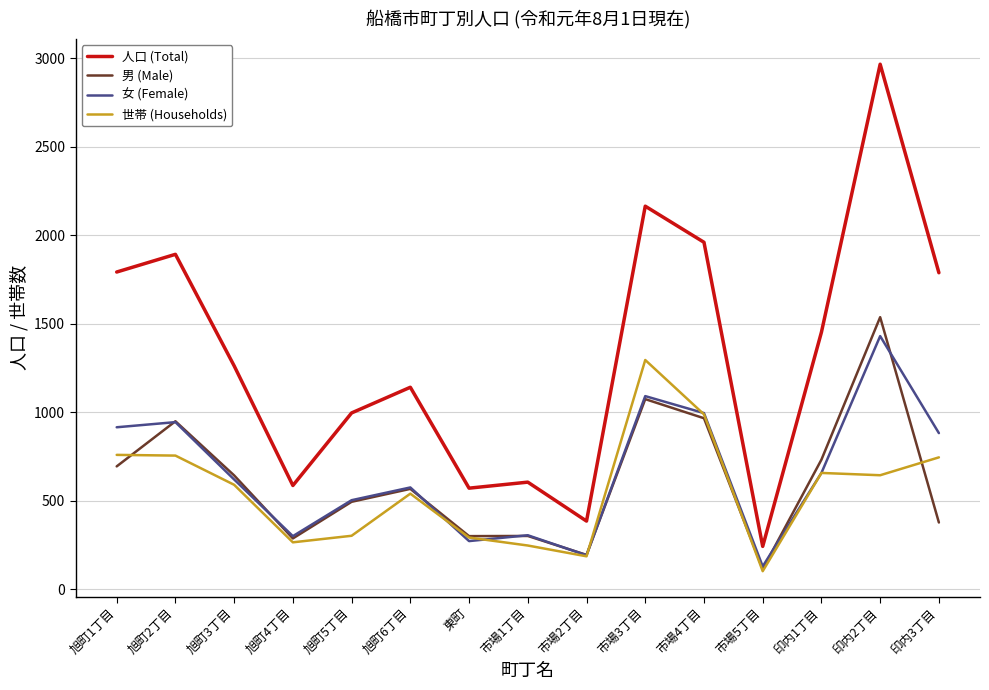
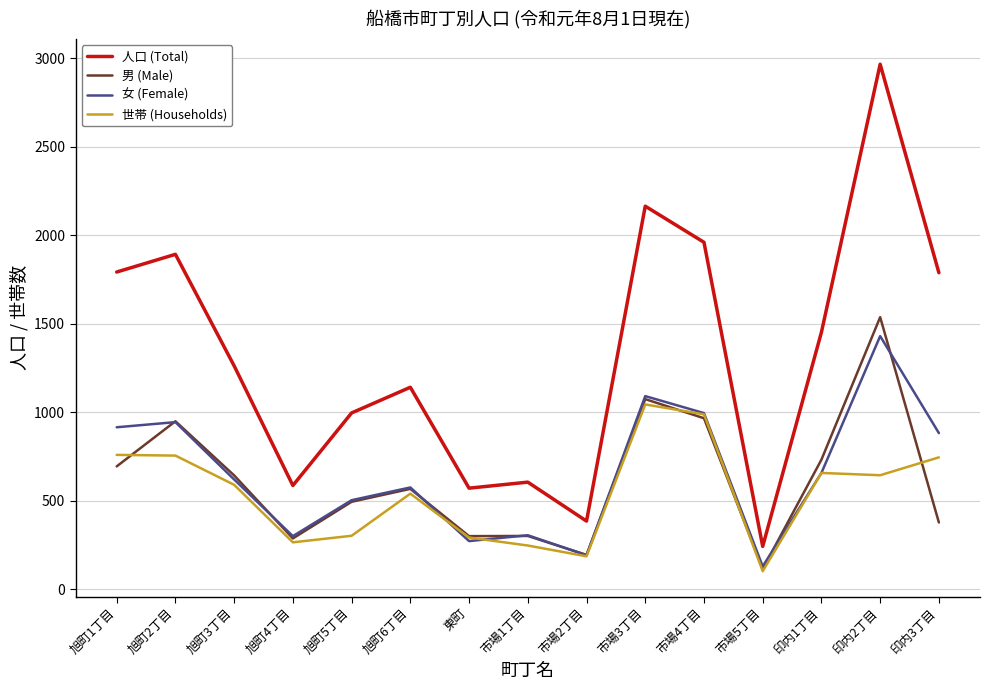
  {
    "人口 (Total)": {
      "旭町1丁目": 1790,
      "旭町2丁目": 1890,
      "旭町3丁目": 1260,
      "旭町4丁目": 590,
      "旭町5丁目": 1000,
      "旭町6丁目": 1140,
      "東町": 570,
      "市場1丁目": 600,
      "市場2丁目": 380,
      "市場3丁目": 2160,
      "市場4丁目": 1960,
      "市場5丁目": 240,
      "印内1丁目": 1450,
      "印内2丁目": 2970,
      "印内3丁目": 1790
    },
    "男 (Male)": {
      "旭町1丁目": 690,
      "旭町3丁目": 640,
      "市場3丁目": 1070,
      "市場4丁目": 970,
      "印内1丁目": 730,
      "印内2丁目": 1540,
      "印内3丁目": 380
    },
    "女 (Female)": {
      "旭町1丁目": 910,
      "旭町3丁目": 620,
      "東町": 270,
      "市場3丁目": 1090,
      "市場5丁目": 130,
      "印内2丁目": 1430,
      "印内3丁目": 880
    },
    "世帯 (Households)": {
      "旭町1丁目": 760,
      "旭町2丁目": 750,
      "旭町3丁目": 590,
      "旭町4丁目": 260,
      "旭町5丁目": 300,
      "旭町6丁目": 540,
      "市場1丁目": 250,
-     "市場3丁目": 1290,
+     "市場3丁目": 1040,
      "印内2丁目": 640,
      "印内3丁目": 740
    }
  }
